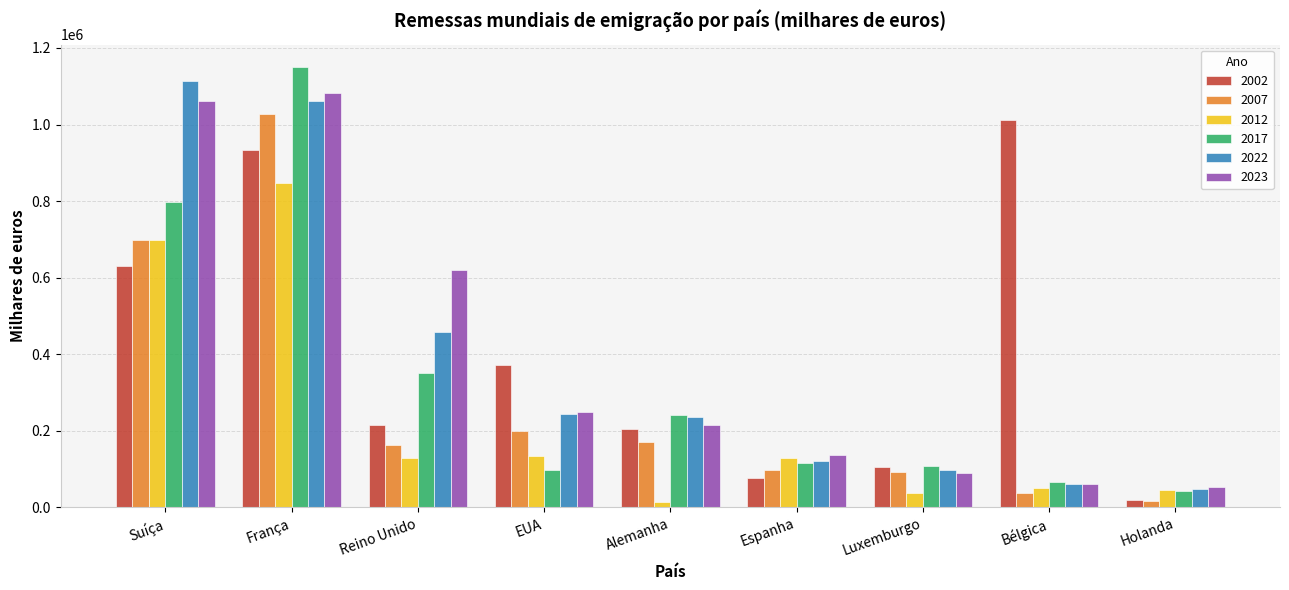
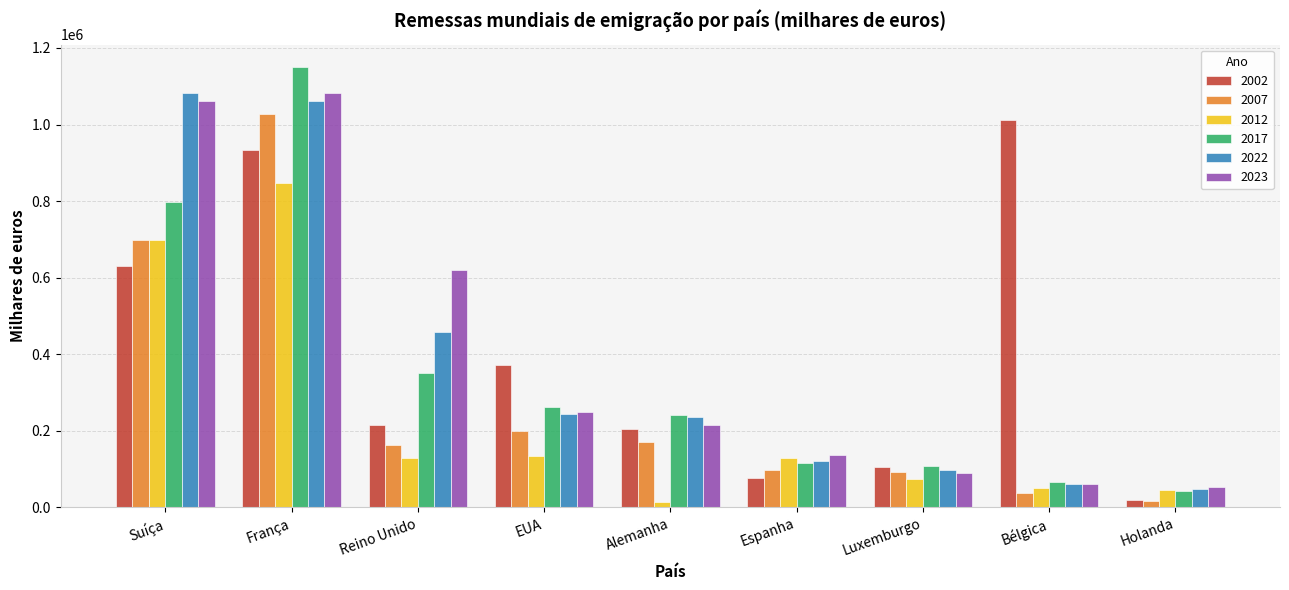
  {
    "2002": {
      "Suíça": 630000,
      "França": 930000,
      "Reino Unido": 220000,
      "EUA": 370000,
      "Alemanha": 210000,
      "Espanha": 80000,
      "Luxemburgo": 100000,
      "Bélgica": 1010000,
      "Holanda": 20000
    },
    "2007": {
      "Suíça": 700000,
      "França": 1030000,
      "Reino Unido": 160000,
      "EUA": 200000,
      "Alemanha": 170000,
      "Espanha": 100000,
      "Luxemburgo": 90000,
      "Bélgica": 40000,
      "Holanda": 20000
    },
    "2012": {
      "Suíça": 700000,
      "França": 850000,
      "Reino Unido": 130000,
      "EUA": 140000,
      "Alemanha": 20000,
      "Espanha": 130000,
-     "Luxemburgo": 40000,
+     "Luxemburgo": 70000,
      "Bélgica": 50000,
      "Holanda": 50000
    },
    "2017": {
      "Suíça": 800000,
      "França": 1150000,
      "Reino Unido": 350000,
-     "EUA": 100000,
+     "EUA": 260000,
      "Alemanha": 240000,
      "Espanha": 120000,
      "Luxemburgo": 110000,
      "Bélgica": 70000,
      "Holanda": 40000
    },
    "2022": {
-     "Suíça": 1110000,
+     "Suíça": 1080000,
      "França": 1060000,
      "Reino Unido": 460000,
      "EUA": 250000,
      "Alemanha": 240000,
      "Espanha": 120000,
      "Luxemburgo": 100000,
      "Bélgica": 60000,
      "Holanda": 50000
    },
    "2023": {
      "Suíça": 1060000,
      "França": 1080000,
      "Reino Unido": 620000,
      "EUA": 250000,
      "Alemanha": 210000,
      "Espanha": 140000,
      "Luxemburgo": 90000,
      "Bélgica": 60000,
      "Holanda": 50000
    }
  }
